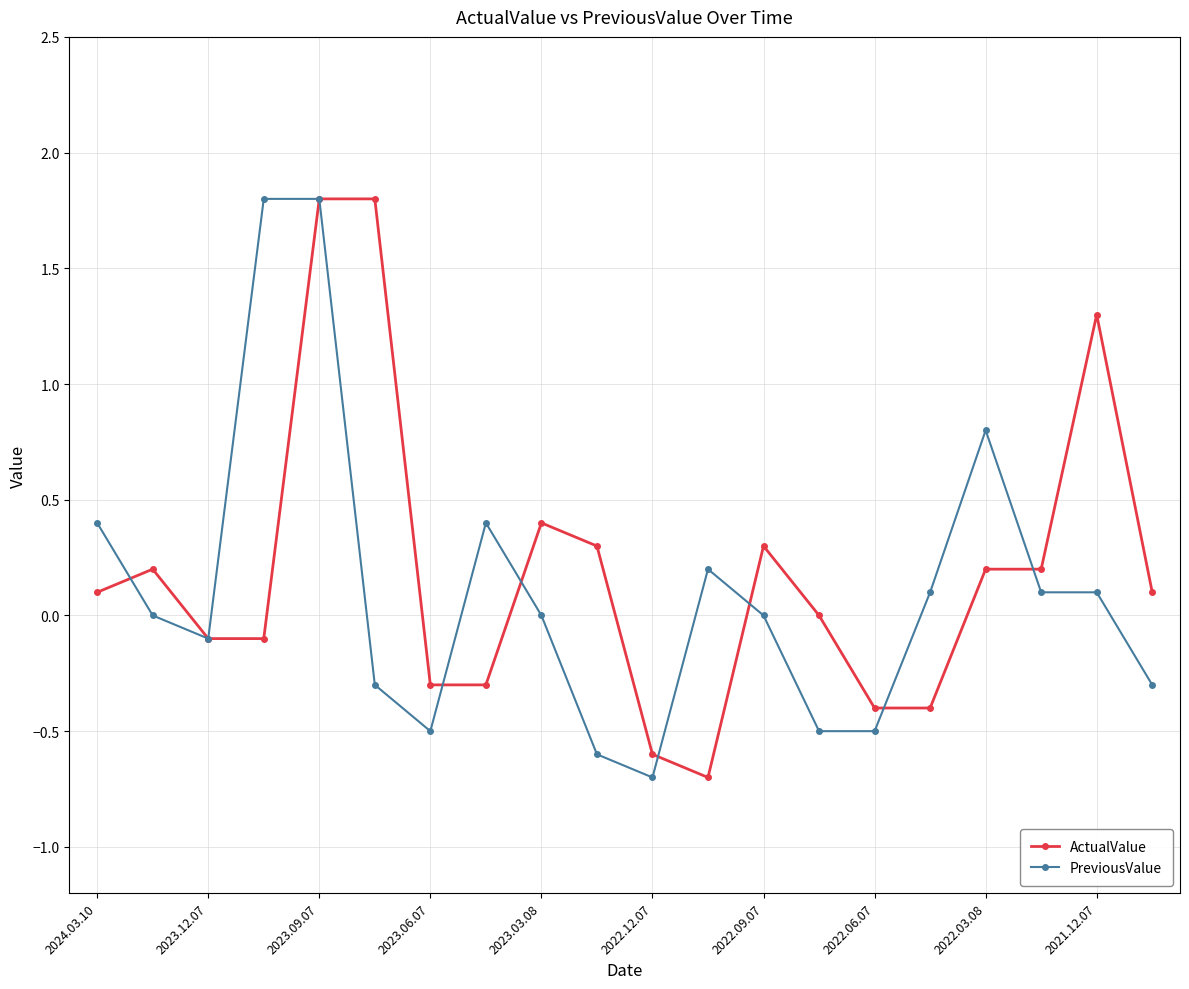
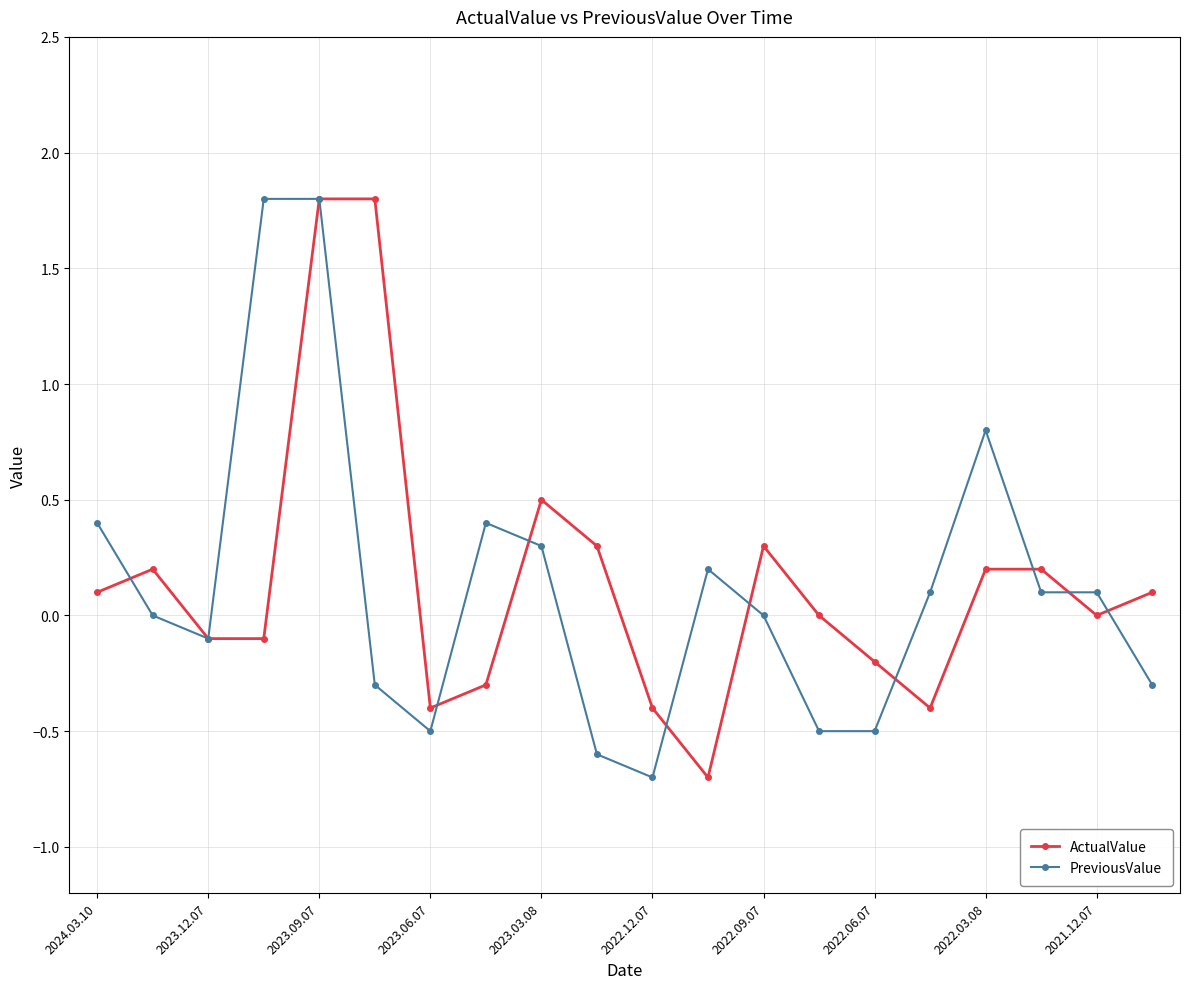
  {
    "ActualValue": {
      "2024.03.10": 0.1,
-     "2023.06.07": -0.3,
-     "2023.03.08": 0.4,
-     "2022.12.07": -0.6,
+     "2023.06.07": -0.4,
+     "2023.03.08": 0.5,
+     "2022.12.07": -0.4,
      "2022.09.07": 0.3,
-     "2022.06.07": -0.4,
+     "2022.06.07": -0.2,
      "2022.03.08": 0.2,
-     "2021.12.07": 1.3
+     "2021.12.07": 0.0
    },
    "PreviousValue": {
      "2024.03.10": 0.4,
      "2023.06.07": -0.5,
-     "2023.03.08": 0.0,
+     "2023.03.08": 0.3,
      "2022.12.07": -0.7,
      "2022.09.07": 0.0,
      "2022.06.07": -0.5,
      "2022.03.08": 0.8,
      "2021.12.07": 0.1
    }
  }
